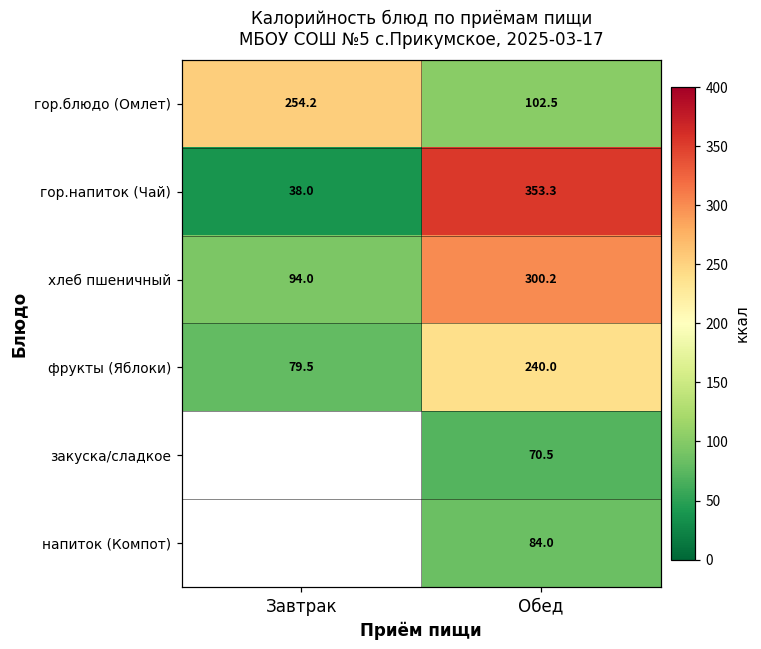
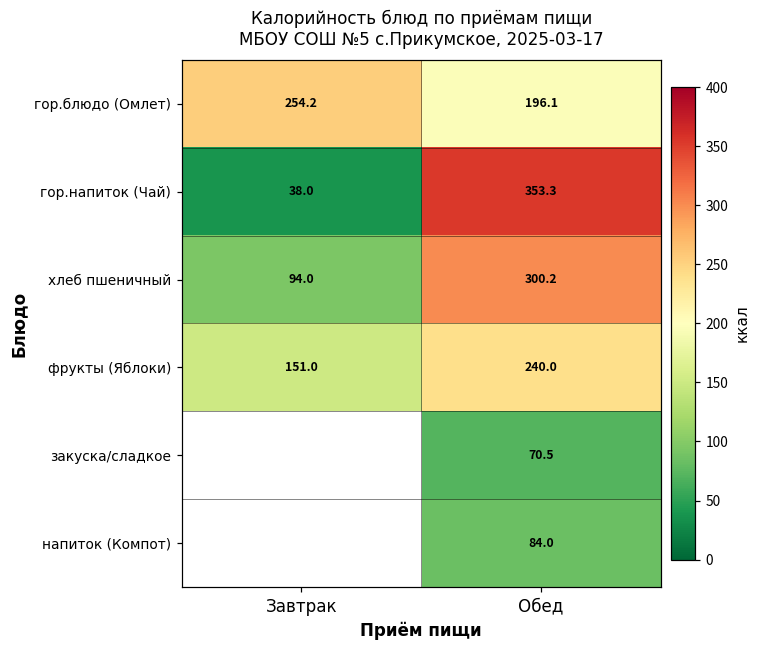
  {
    "гор.блюдо (Омлет)": {
      "Завтрак": 254.2,
-     "Обед": 102.5
+     "Обед": 196.1
    },
    "гор.напиток (Чай)": {
      "Завтрак": 38.0,
      "Обед": 353.3
    },
    "хлеб пшеничный": {
      "Завтрак": 94.0,
      "Обед": 300.2
    },
    "фрукты (Яблоки)": {
-     "Завтрак": 79.5,
+     "Завтрак": 151.0,
      "Обед": 240.0
    },
    "закуска/сладкое": {
      "Обед": 70.5
    },
    "напиток (Компот)": {
      "Обед": 84.0
    }
  }
